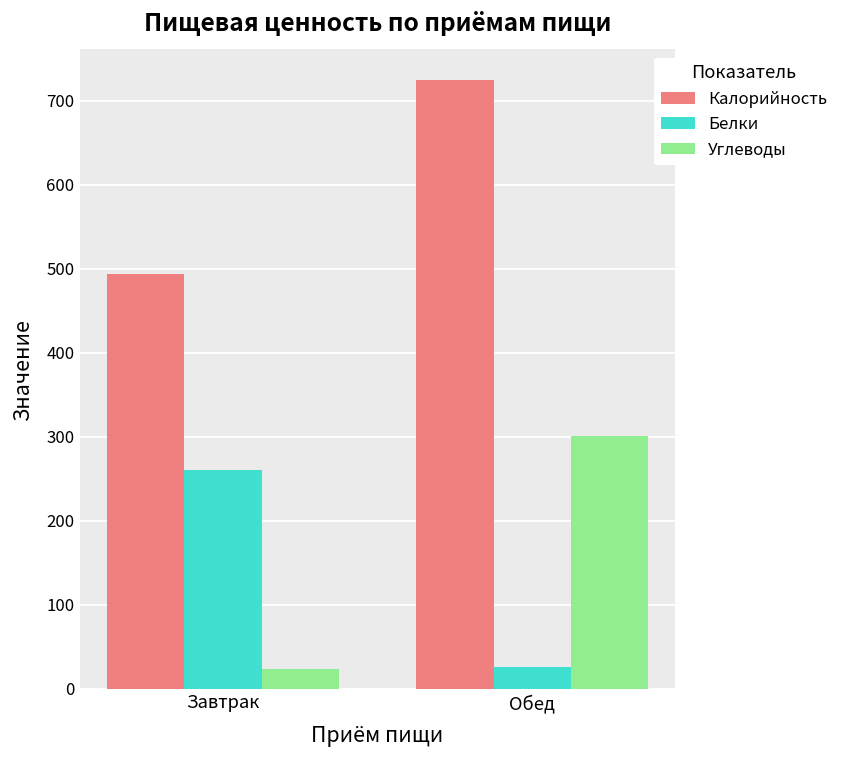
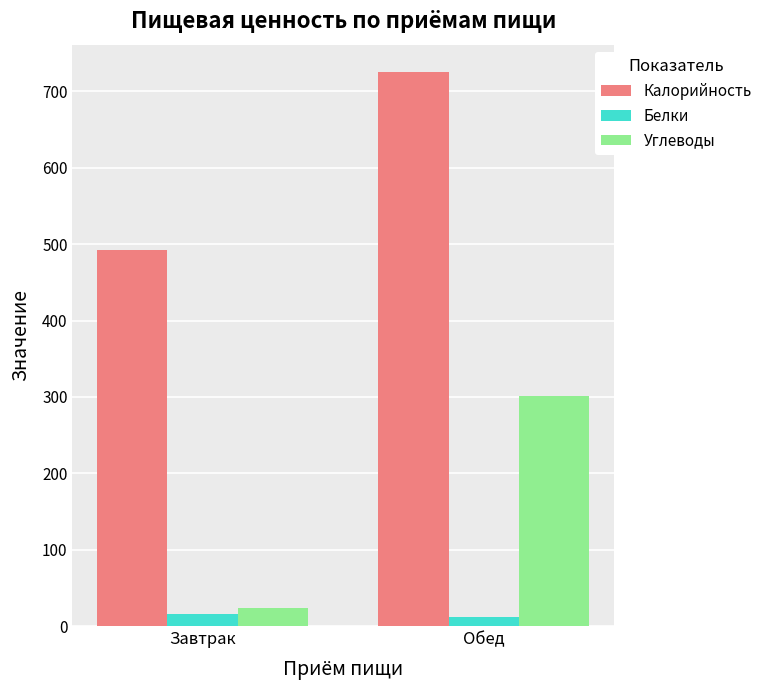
  {
    "Калорийность": {
      "Завтрак": 490,
      "Обед": 730
    },
    "Белки": {
-     "Завтрак": 260,
-     "Обед": 30
+     "Завтрак": 20,
+     "Обед": 10
    },
    "Углеводы": {
      "Завтрак": 20,
      "Обед": 300
    }
  }
